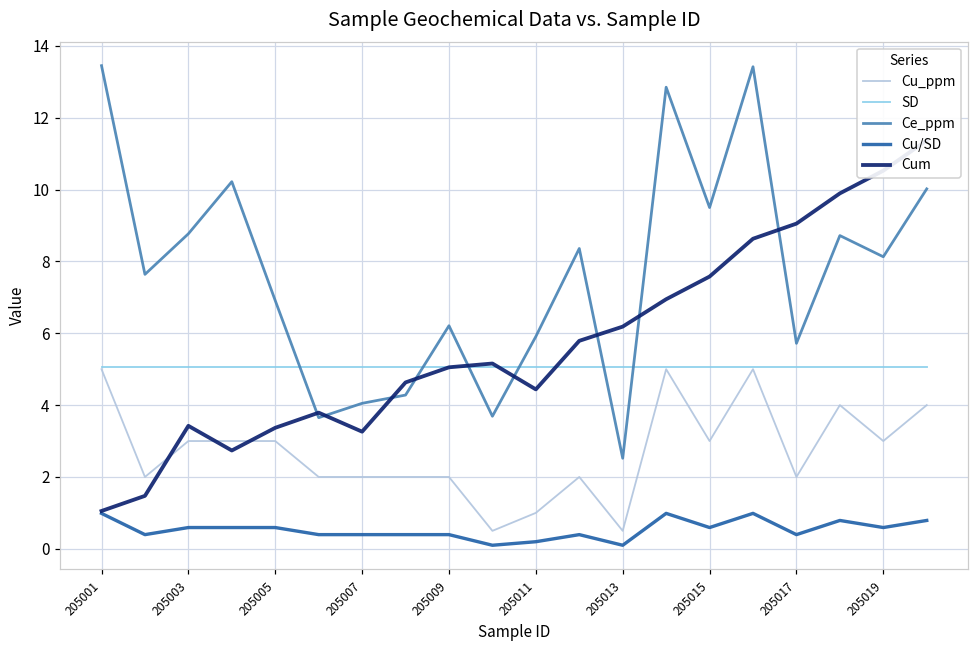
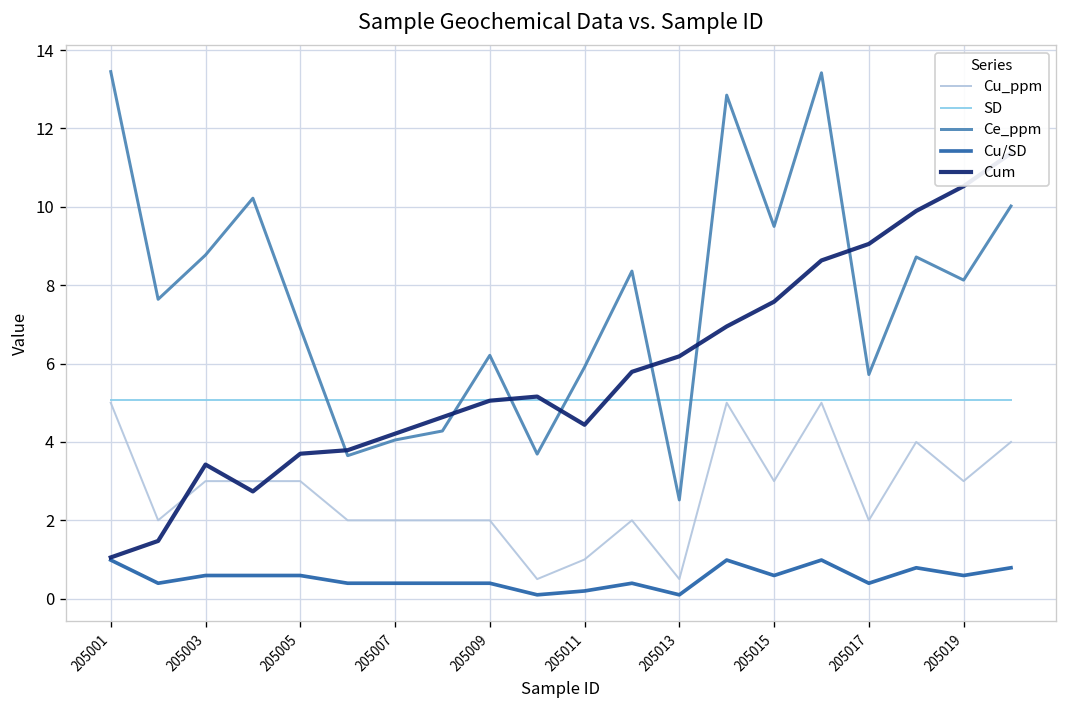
  {
    "Cum": {
      "205003": 3.4,
-     "205005": 3.4,
-     "205007": 3.3,
+     "205005": 3.7,
+     "205007": 4.2,
      "205011": 4.4,
      "205013": 6.2,
      "205015": 7.6,
      "205017": 9.1
    }
  }
